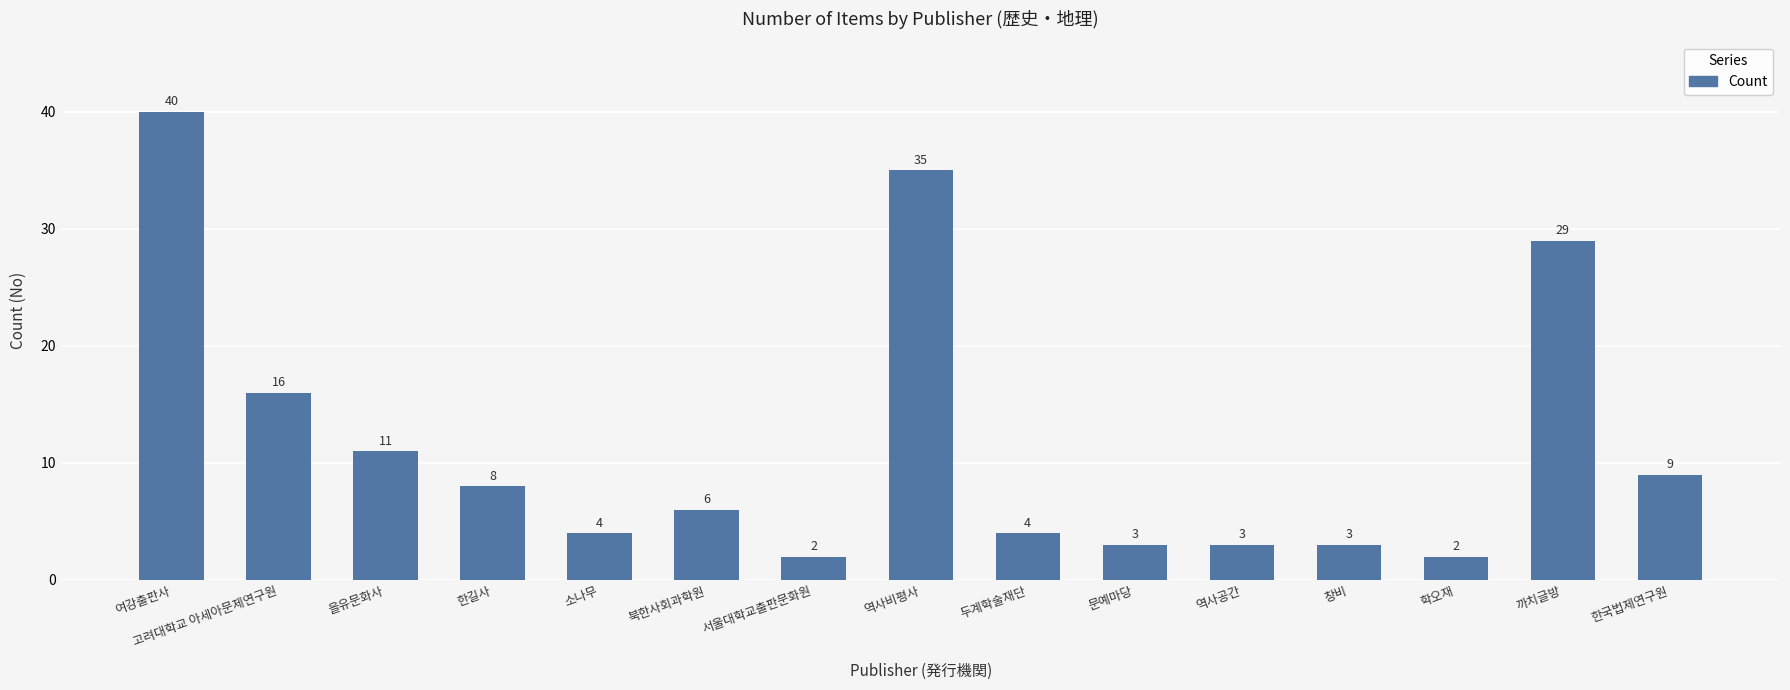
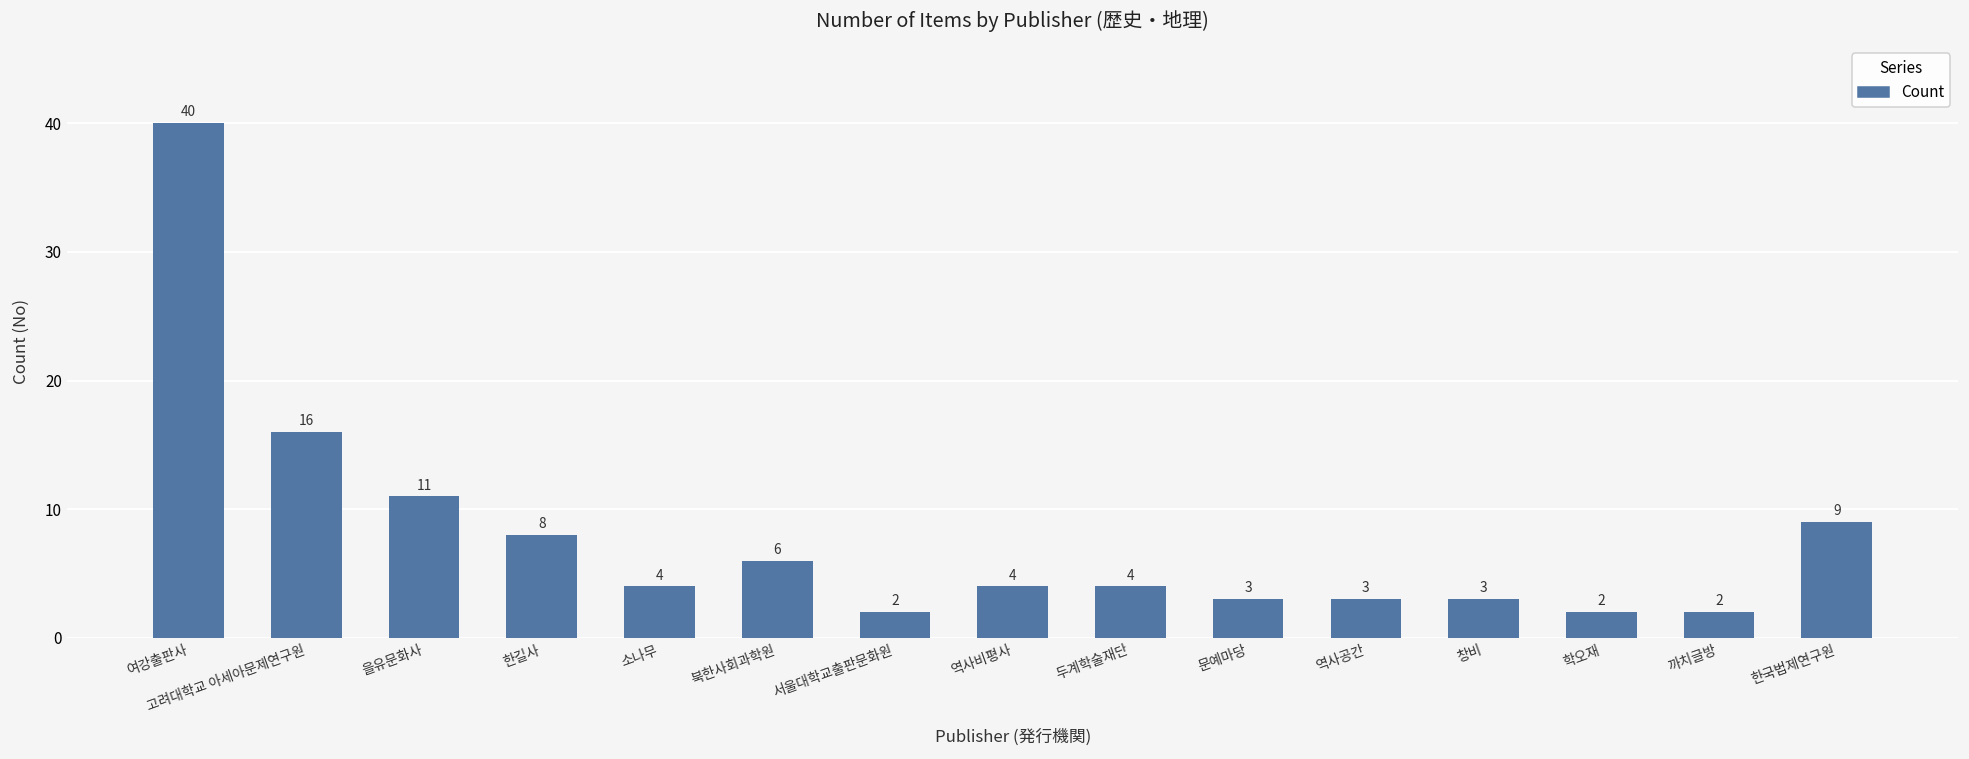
  {
    "여강출판사": 40,
    "고려대학교 아세아문제연구원": 16,
    "을유문화사": 11,
    "한길사": 8,
    "소나무": 4,
    "북한사회과학원": 6,
    "서울대학교출판문화원": 2,
-   "역사비평사": 35,
+   "역사비평사": 4,
    "두계학술재단": 4,
    "문예마당": 3,
    "역사공간": 3,
    "창비": 3,
    "학오재": 2,
-   "까치글방": 29,
+   "까치글방": 2,
    "한국법제연구원": 9
  }
